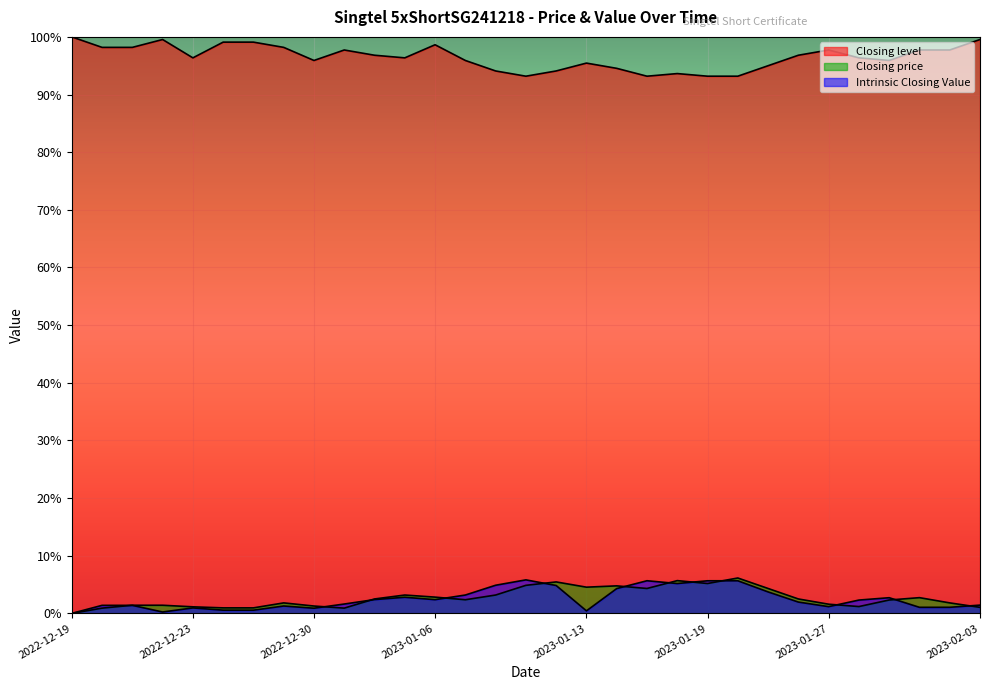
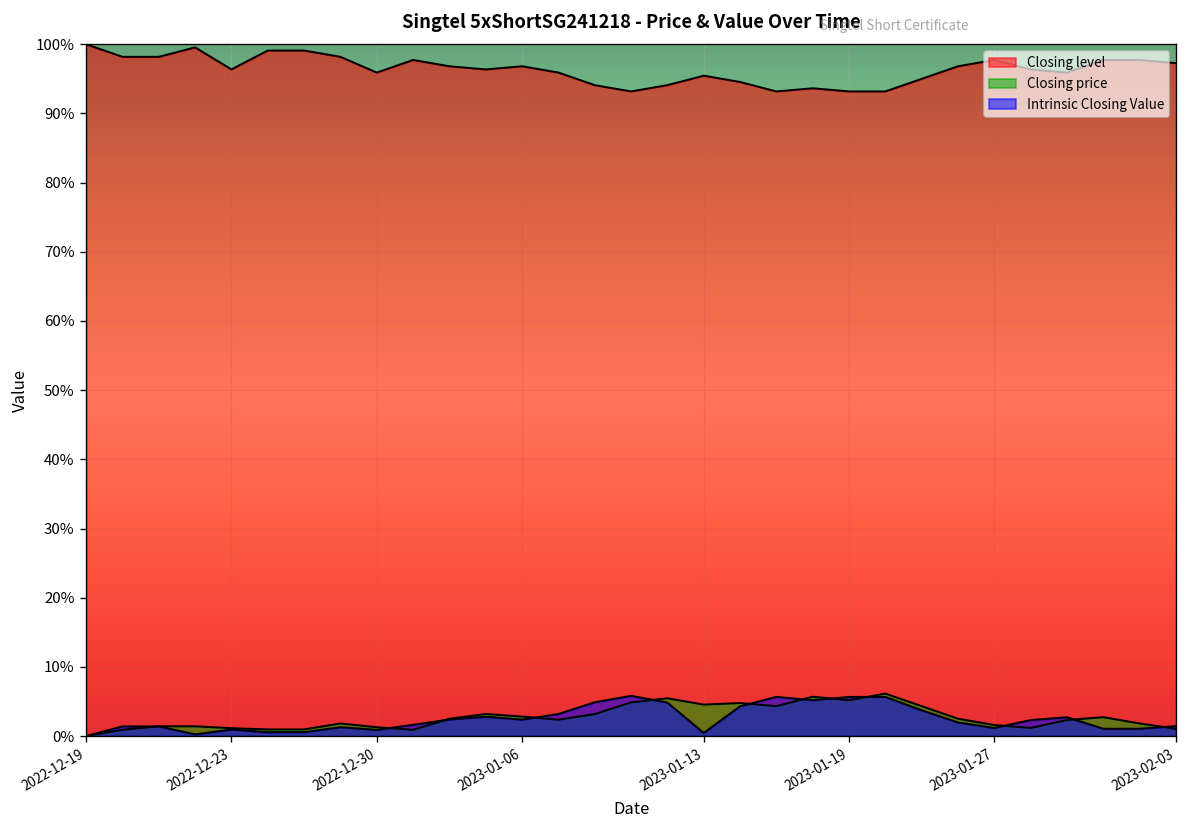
  {
    "Closing level": {
      "2022-12-19": "100%",
      "2022-12-23": "96%",
      "2022-12-30": "96%",
-     "2023-01-06": "99%",
+     "2023-01-06": "97%",
      "2023-01-13": "95%",
      "2023-01-19": "93%",
-     "2023-02-03": "100%"
+     "2023-02-03": "97%"
    },
    "Closing price": {
      "2023-01-06": "3%",
      "2023-01-13": "5%",
      "2023-01-19": "5%"
    },
    "Intrinsic Closing Value": {
      "2023-01-06": "2%",
      "2023-01-13": "0%",
      "2023-01-19": "6%"
    }
  }
